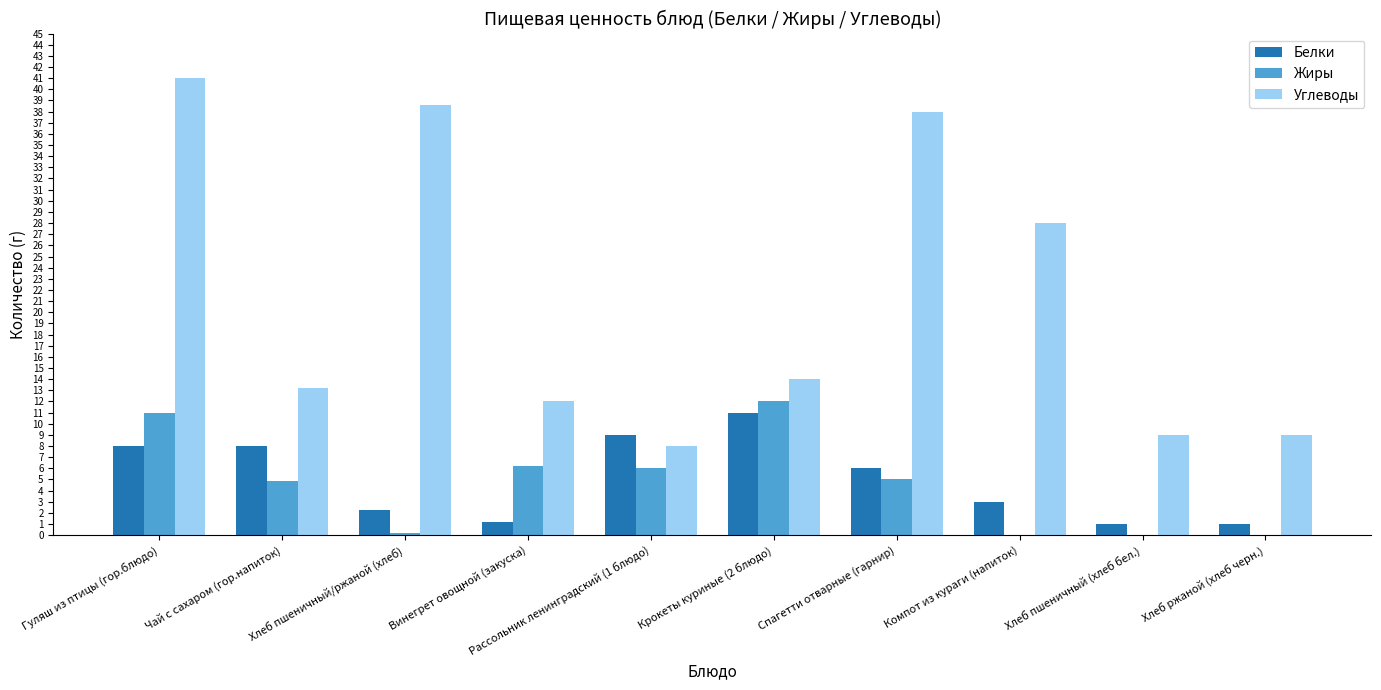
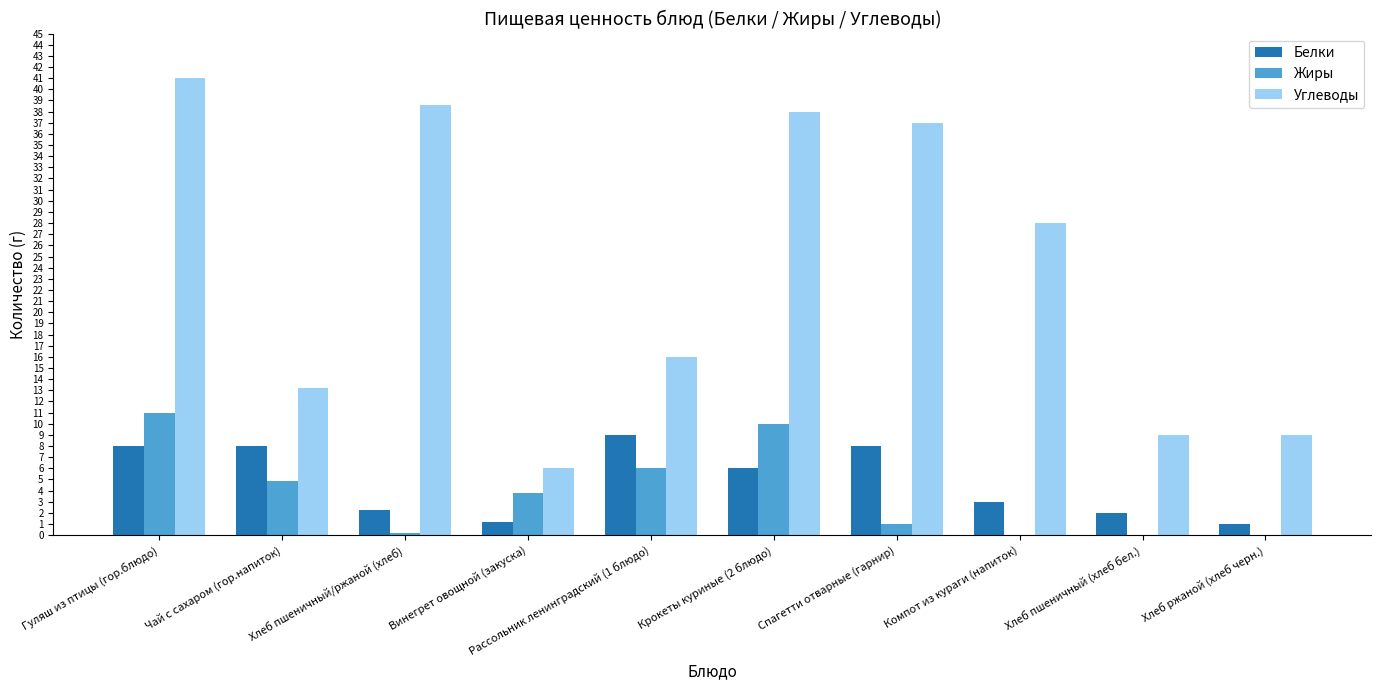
  {
    "Белки": {
      "Гуляш из птицы (гор.блюдо)": 8,
      "Чай с сахаром (гор.напиток)": 8,
      "Хлеб пшеничный/ржаной (хлеб)": 2.2,
      "Винегрет овощной (закуска)": 1,
      "Рассольник ленинградский (1 блюдо)": 9,
-     "Крокеты куриные (2 блюдо)": 11,
-     "Спагетти отварные (гарнир)": 6,
+     "Крокеты куриные (2 блюдо)": 6,
+     "Спагетти отварные (гарнир)": 8,
      "Компот из кураги (напиток)": 3,
-     "Хлеб пшеничный (хлеб бел.)": 1,
+     "Хлеб пшеничный (хлеб бел.)": 2,
      "Хлеб ржаной (хлеб черн.)": 1
    },
    "Жиры": {
      "Гуляш из птицы (гор.блюдо)": 11.0,
      "Чай с сахаром (гор.напиток)": 4.9,
      "Хлеб пшеничный/ржаной (хлеб)": 0.2,
-     "Винегрет овощной (закуска)": 6.2,
+     "Винегрет овощной (закуска)": 3.8,
      "Рассольник ленинградский (1 блюдо)": 6.0,
-     "Крокеты куриные (2 блюдо)": 12,
-     "Спагетти отварные (гарнир)": 5,
+     "Крокеты куриные (2 блюдо)": 10,
+     "Спагетти отварные (гарнир)": 1,
      "Хлеб пшеничный (хлеб бел.)": 0.0,
      "Хлеб ржаной (хлеб черн.)": 0.0
    },
    "Углеводы": {
      "Гуляш из птицы (гор.блюдо)": 41,
      "Чай с сахаром (гор.напиток)": 13,
      "Хлеб пшеничный/ржаной (хлеб)": 38.6,
-     "Винегрет овощной (закуска)": 12,
-     "Рассольник ленинградский (1 блюдо)": 8,
-     "Крокеты куриные (2 блюдо)": 14,
-     "Спагетти отварные (гарнир)": 38,
+     "Винегрет овощной (закуска)": 6,
+     "Рассольник ленинградский (1 блюдо)": 16,
+     "Крокеты куриные (2 блюдо)": 38,
+     "Спагетти отварные (гарнир)": 37,
      "Компот из кураги (напиток)": 28,
      "Хлеб пшеничный (хлеб бел.)": 9,
      "Хлеб ржаной (хлеб черн.)": 9
    }
  }
